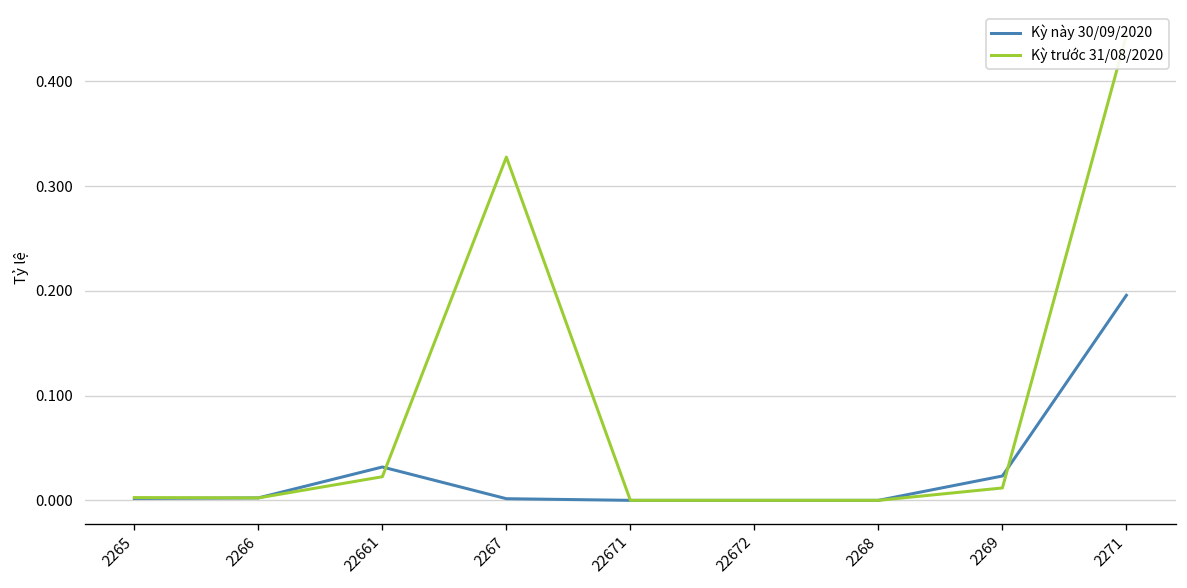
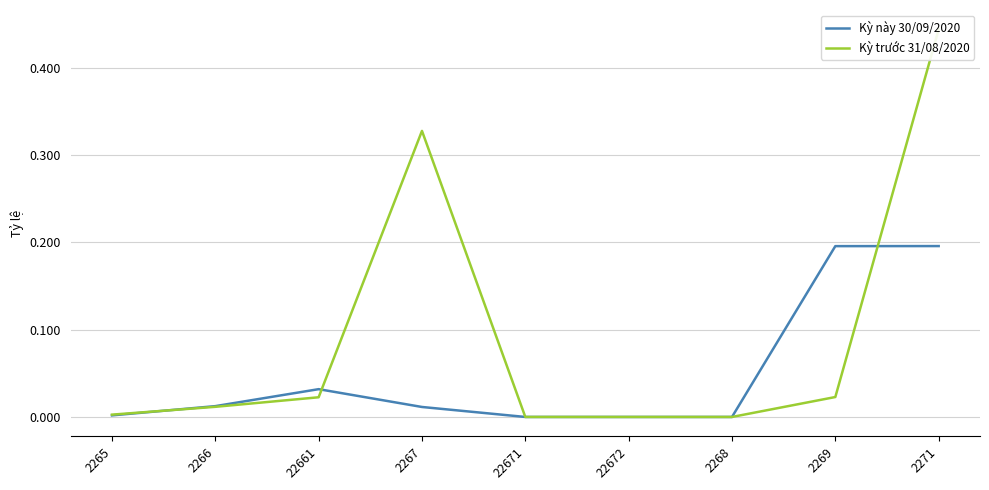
  {
    "Kỳ này 30/09/2020": {
-     "2266": 0.00,
+     "2266": 0.01,
      "22661": 0.03,
-     "2267": 0.00,
-     "2269": 0.02,
+     "2267": 0.01,
+     "2269": 0.20,
      "2271": 0.20
    },
    "Kỳ trước 31/08/2020": {
-     "2266": 0.00,
+     "2266": 0.01,
      "22661": 0.02,
      "2267": 0.33,
-     "2269": 0.01
+     "2269": 0.02
    }
  }
